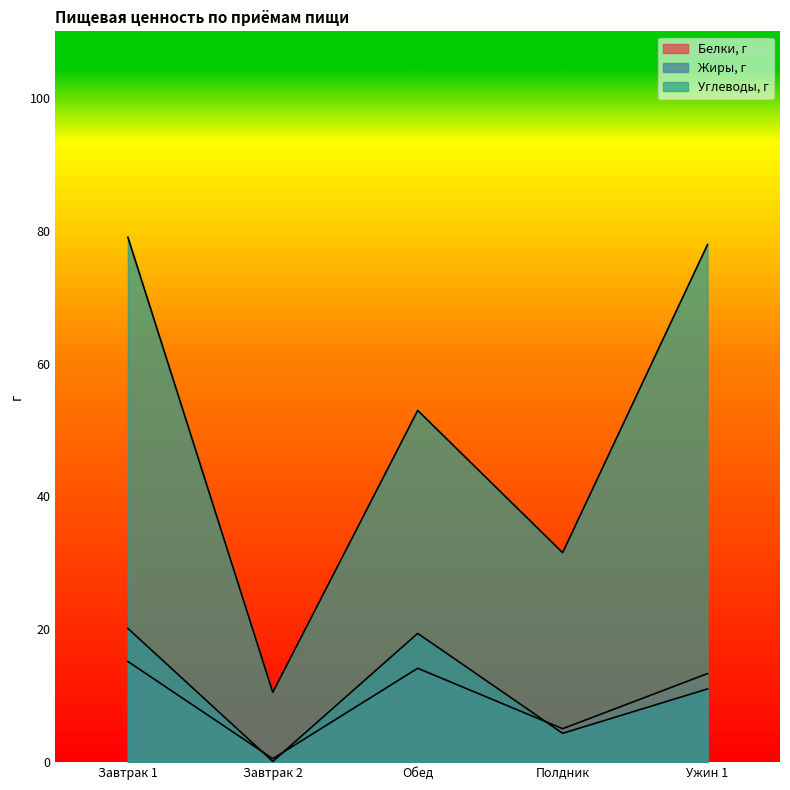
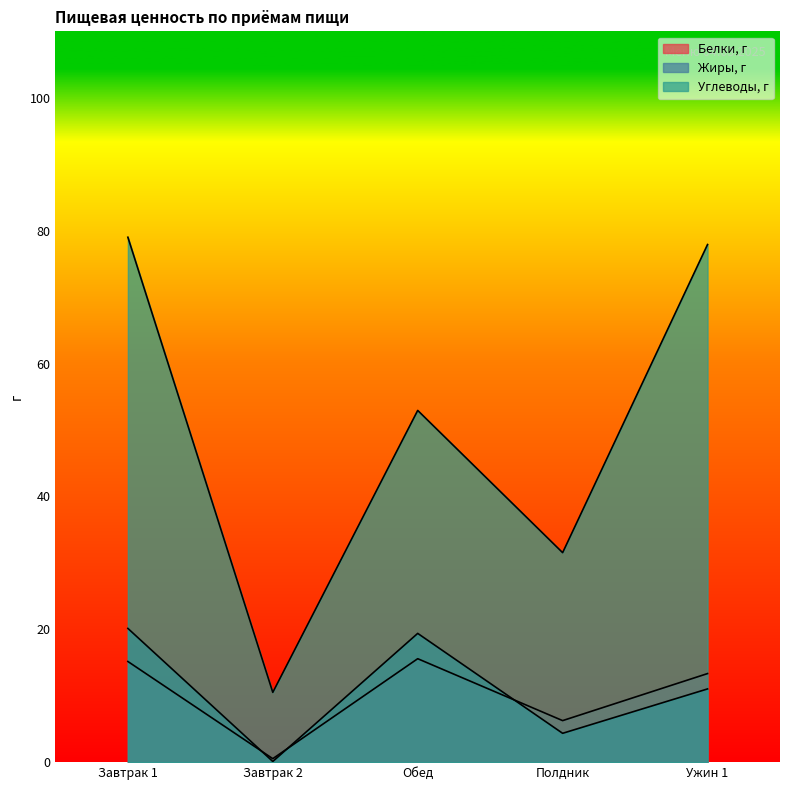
  {
    "Белки, г": {
      "Завтрак 1": 15,
      "Завтрак 2": 1,
-     "Обед": 14,
-     "Полдник": 5,
+     "Обед": 16,
+     "Полдник": 6,
      "Ужин 1": 13
    }
  }
